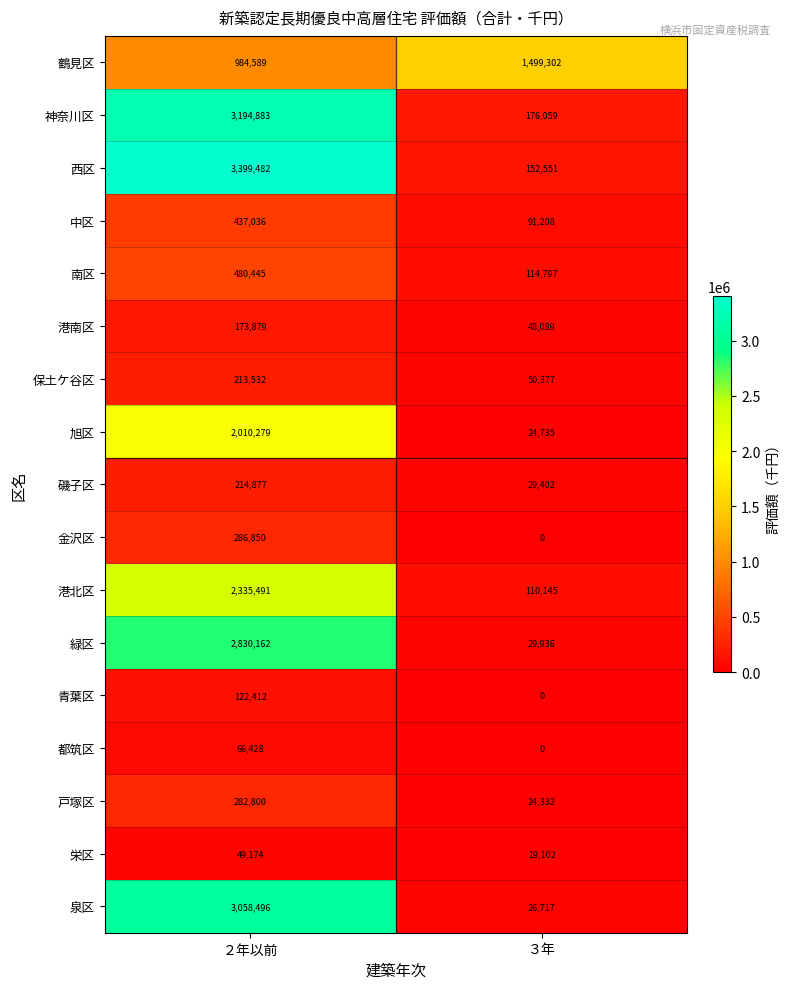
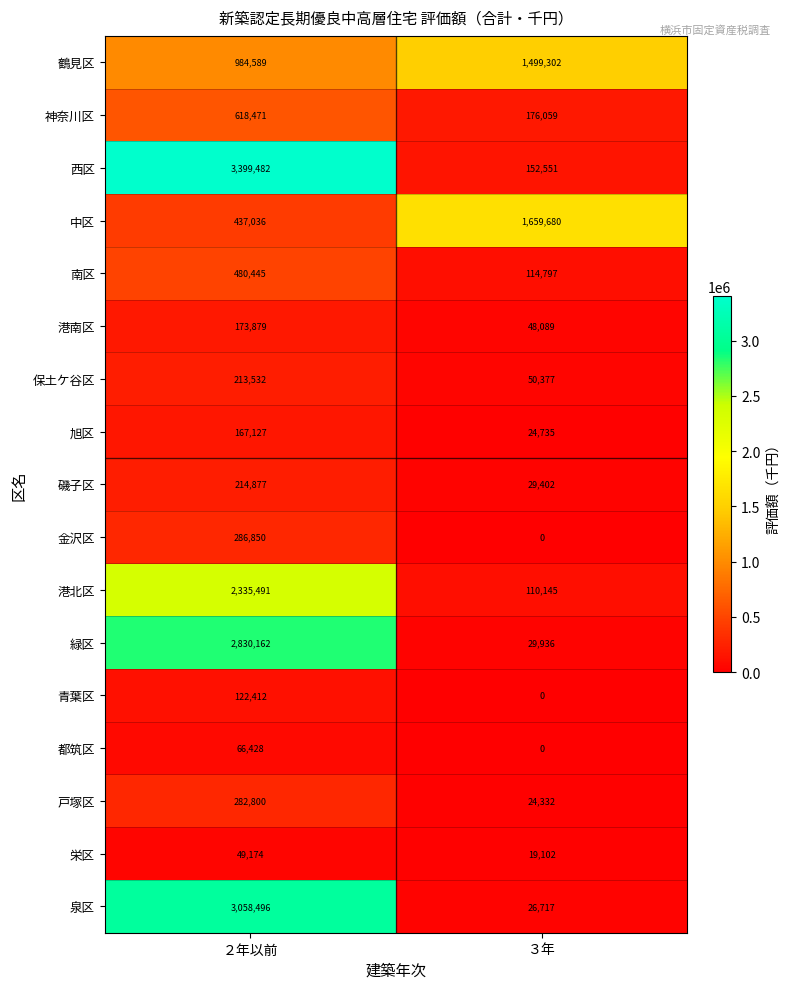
  {
    "鶴見区": {
      "２年以前": "984,589",
      "３年": "1,499,302"
    },
    "神奈川区": {
-     "２年以前": "3,194,883",
+     "２年以前": "618,471",
      "３年": "176,059"
    },
    "西区": {
      "２年以前": "3,399,482",
      "３年": "152,551"
    },
    "中区": {
      "２年以前": "437,036",
-     "３年": "91,208"
+     "３年": "1,659,680"
    },
    "南区": {
      "２年以前": "480,445",
      "３年": "114,797"
    },
    "港南区": {
      "２年以前": "173,879",
      "３年": "48,089"
    },
    "保土ケ谷区": {
      "２年以前": "213,532",
      "３年": "50,377"
    },
    "旭区": {
-     "２年以前": "2,010,279",
+     "２年以前": "167,127",
      "３年": "24,735"
    },
    "磯子区": {
      "２年以前": "214,877",
      "３年": "29,402"
    },
    "金沢区": {
      "２年以前": "286,850",
      "３年": "0"
    },
    "港北区": {
      "２年以前": "2,335,491",
      "３年": "110,145"
    },
    "緑区": {
      "２年以前": "2,830,162",
      "３年": "29,936"
    },
    "青葉区": {
      "２年以前": "122,412",
      "３年": "0"
    },
    "都筑区": {
      "２年以前": "66,428",
      "３年": "0"
    },
    "戸塚区": {
      "２年以前": "282,800",
      "３年": "24,332"
    },
    "栄区": {
      "２年以前": "49,174",
      "３年": "19,102"
    },
    "泉区": {
      "２年以前": "3,058,496",
      "３年": "26,717"
    }
  }
